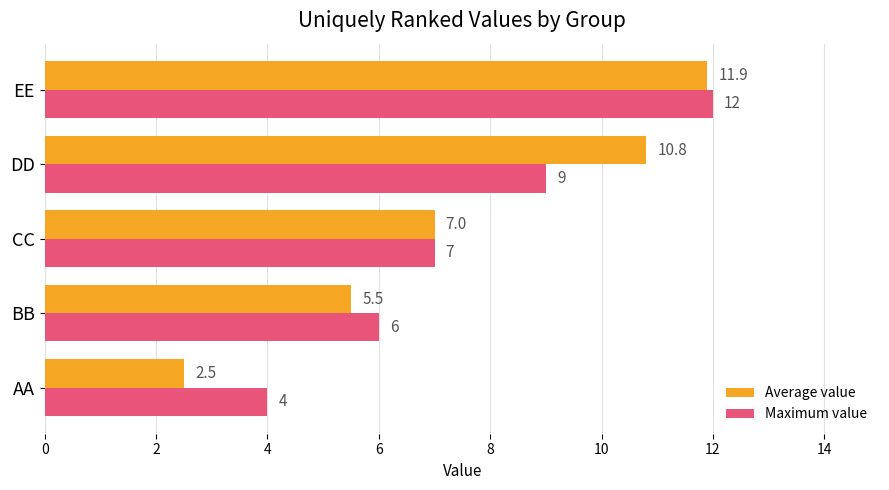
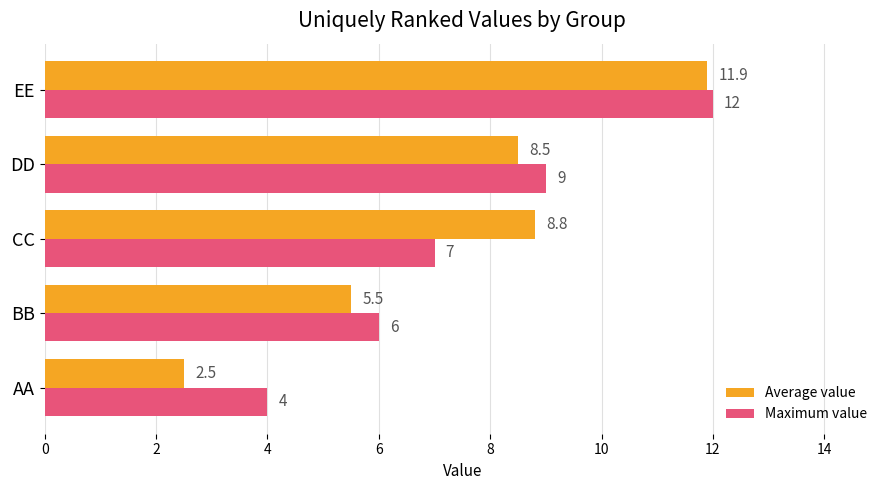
  {
    "Average value": {
      "EE": 11.9,
-     "DD": 10.8,
-     "CC": 7.0,
+     "DD": 8.5,
+     "CC": 8.8,
      "BB": 5.5,
      "AA": 2.5
    },
    "Maximum value": {
      "EE": 12,
      "DD": 9,
      "CC": 7,
      "BB": 6,
      "AA": 4
    }
  }
